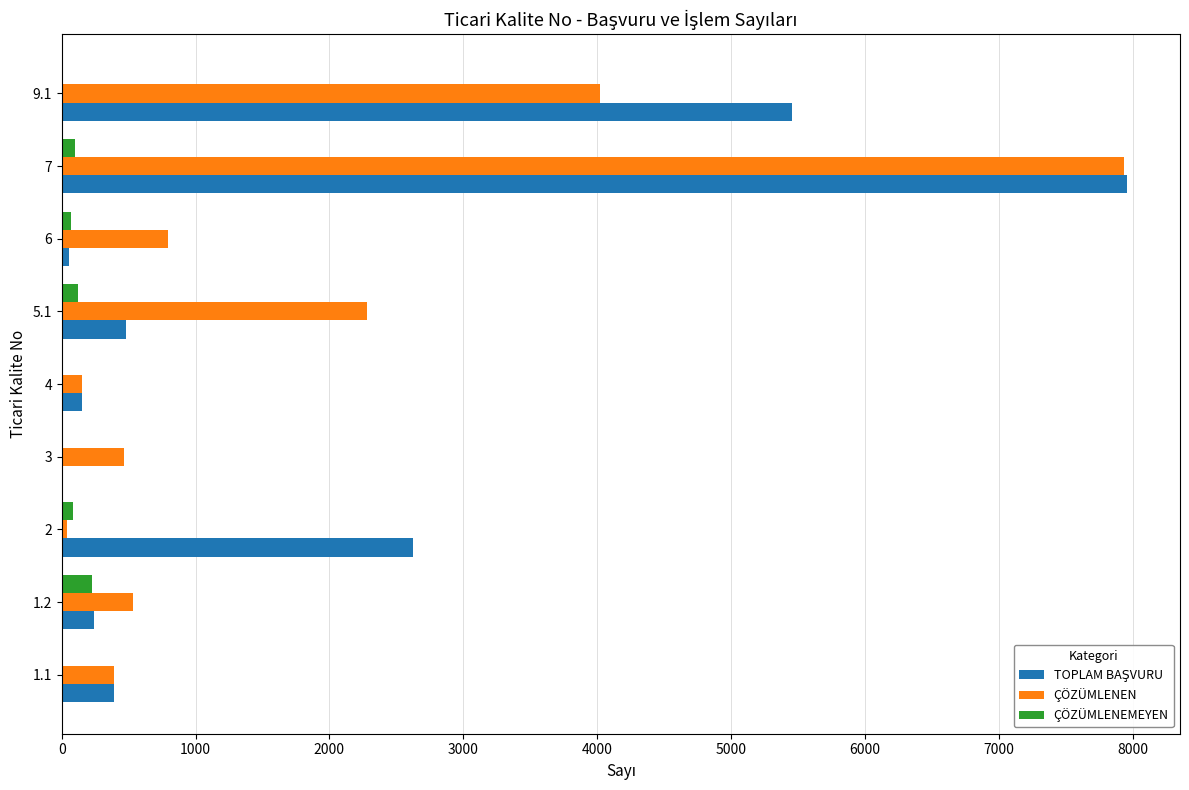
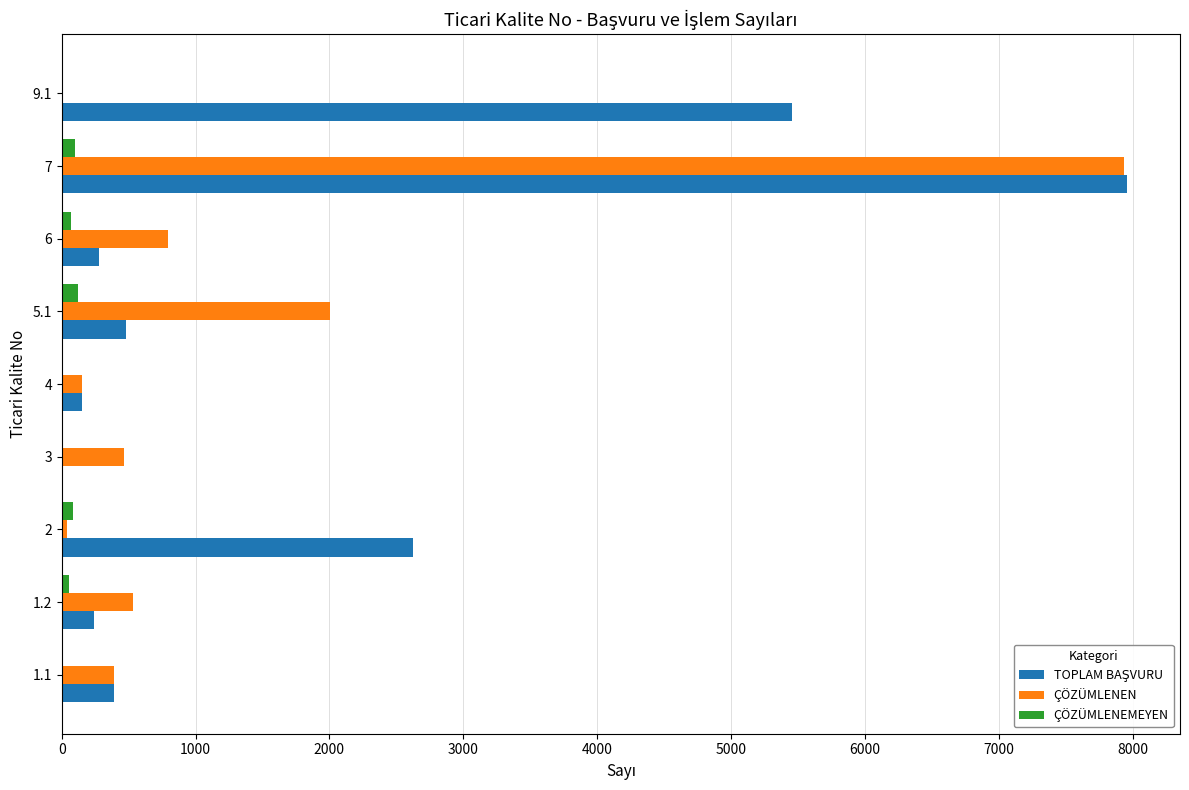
  {
    "TOPLAM BAŞVURU": {
      "9.1": 5460,
      "7": 7960,
-     "6": 60,
+     "6": 280,
      "5.1": 480,
      "4": 150,
      "2": 2630,
      "1.2": 240,
      "1.1": 390
    },
    "ÇÖZÜMLENEN": {
-     "9.1": 4020,
+     "9.1": 10,
      "7": 7940,
      "6": 790,
-     "5.1": 2280,
+     "5.1": 2010,
      "4": 150,
      "3": 470,
      "2": 40,
      "1.2": 540,
      "1.1": 390
    },
    "ÇÖZÜMLENEMEYEN": {
      "7": 100,
      "6": 70,
      "5.1": 120,
      "4": 0,
      "3": 0,
      "2": 90,
-     "1.2": 230,
+     "1.2": 50,
      "1.1": 0
    }
  }
